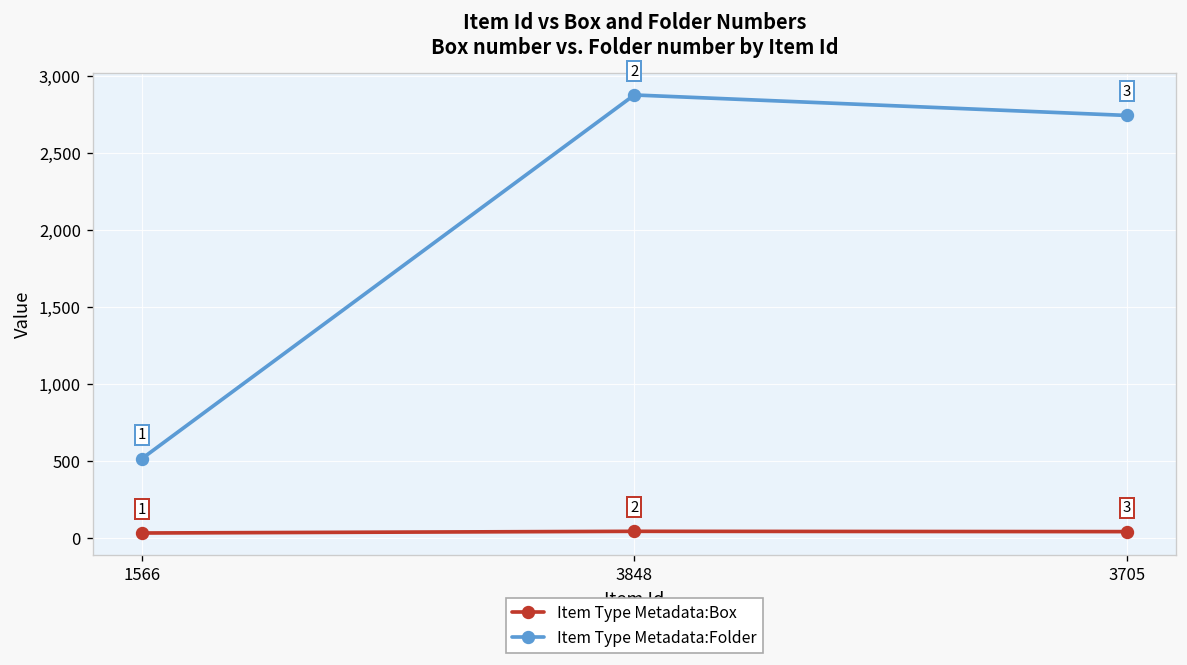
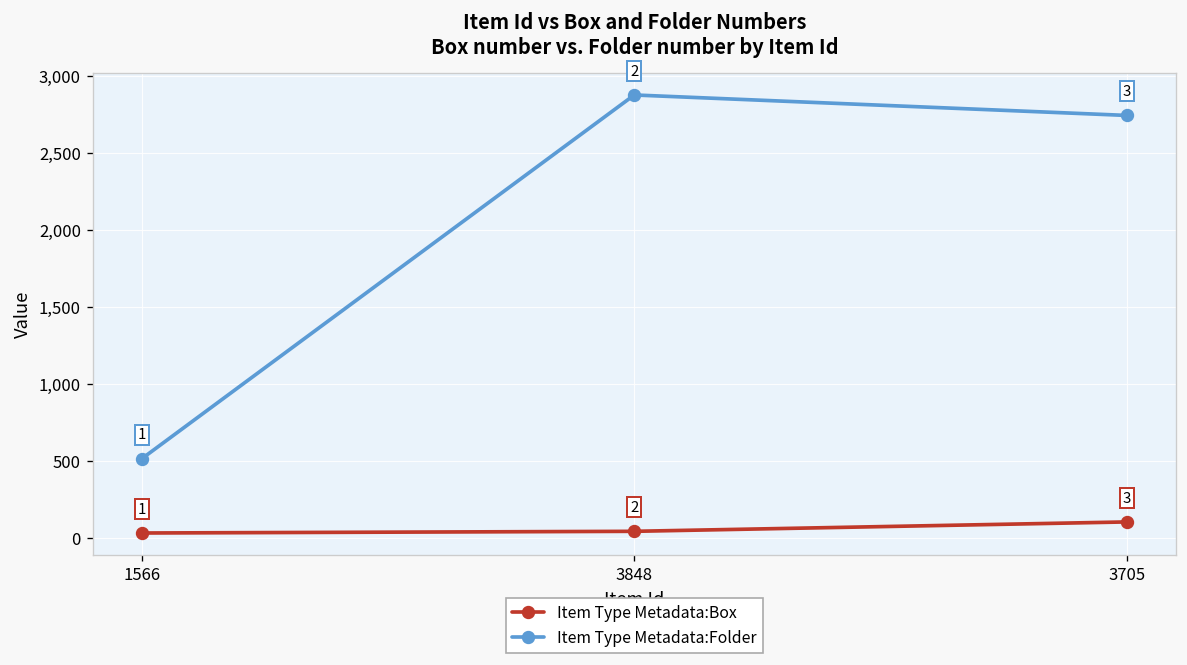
  {
    "Item Type Metadata:Box": {
-     "3705": 40
+     "3705": 100
    }
  }
